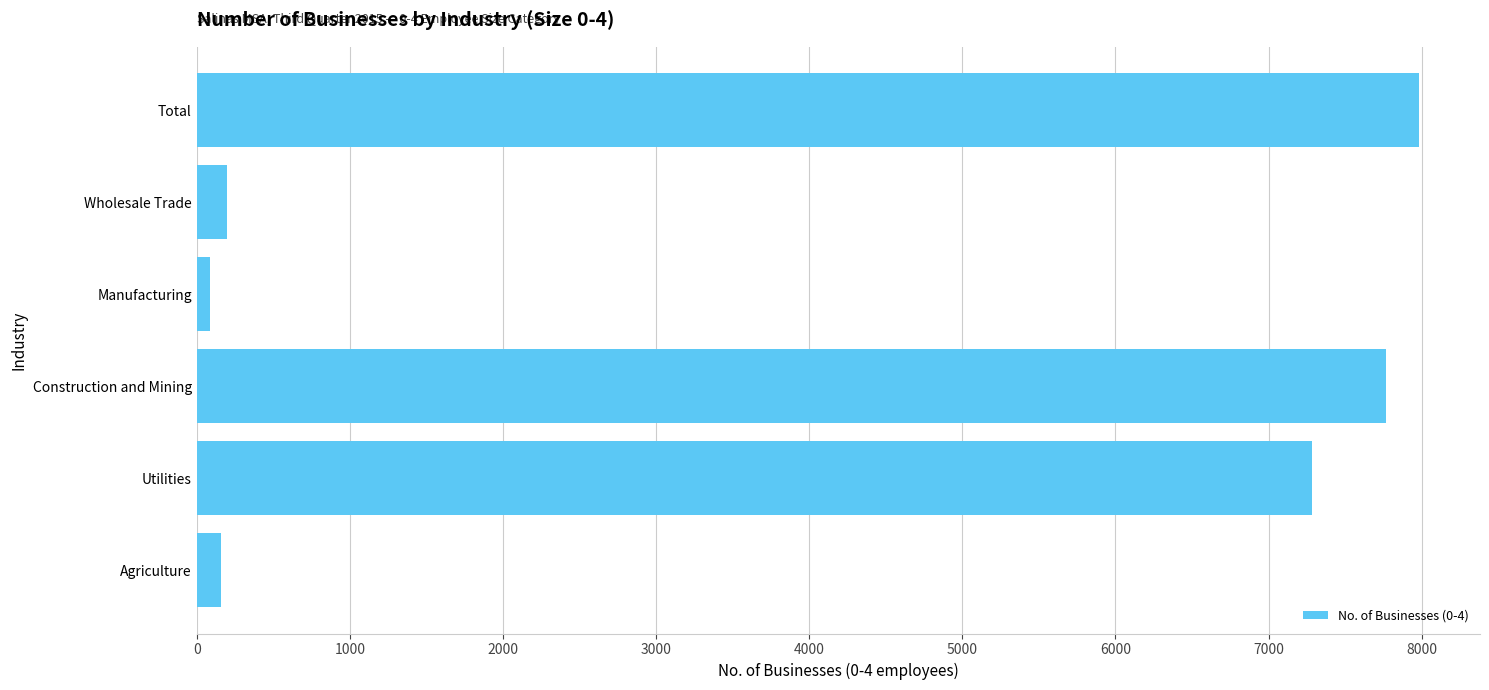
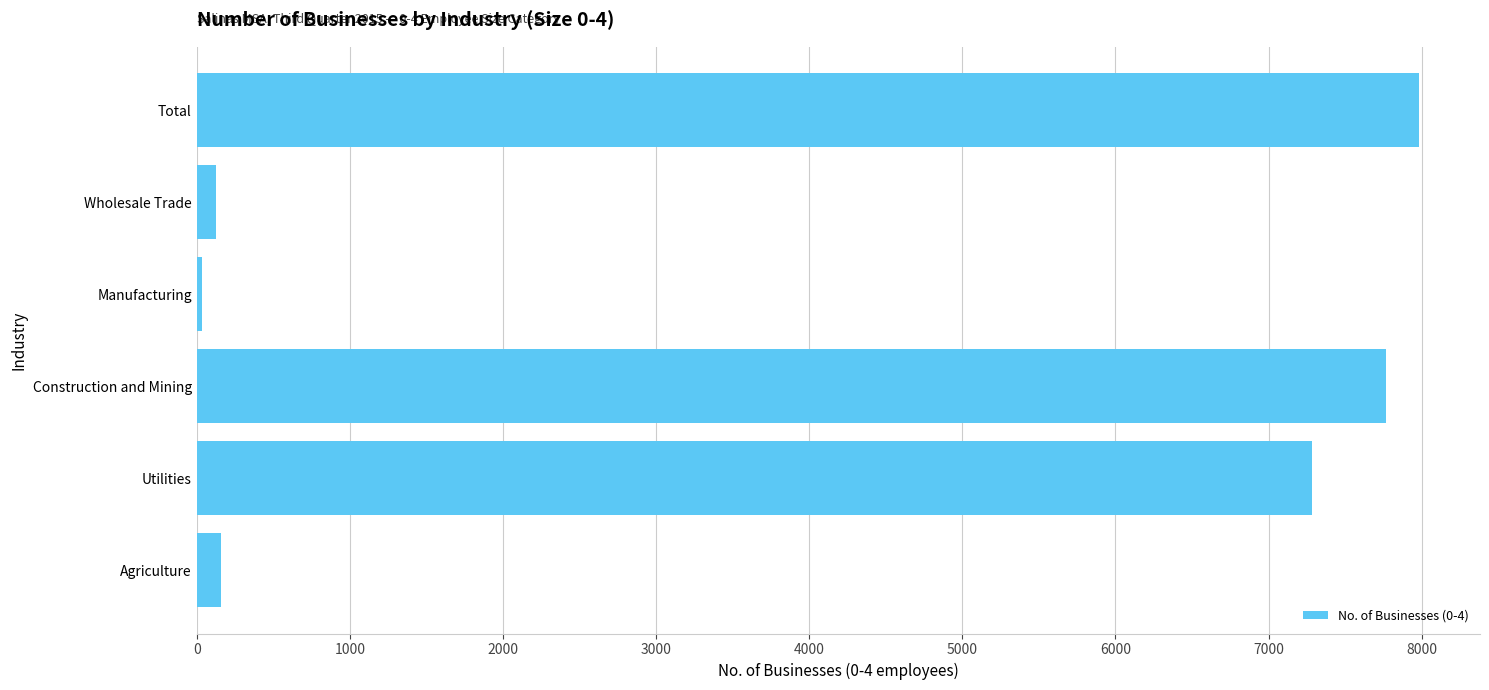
  {
    "Total": 7980,
-   "Wholesale Trade": 200,
-   "Manufacturing": 90,
+   "Wholesale Trade": 130,
+   "Manufacturing": 40,
    "Construction and Mining": 7760,
    "Utilities": 7290,
    "Agriculture": 160
  }
